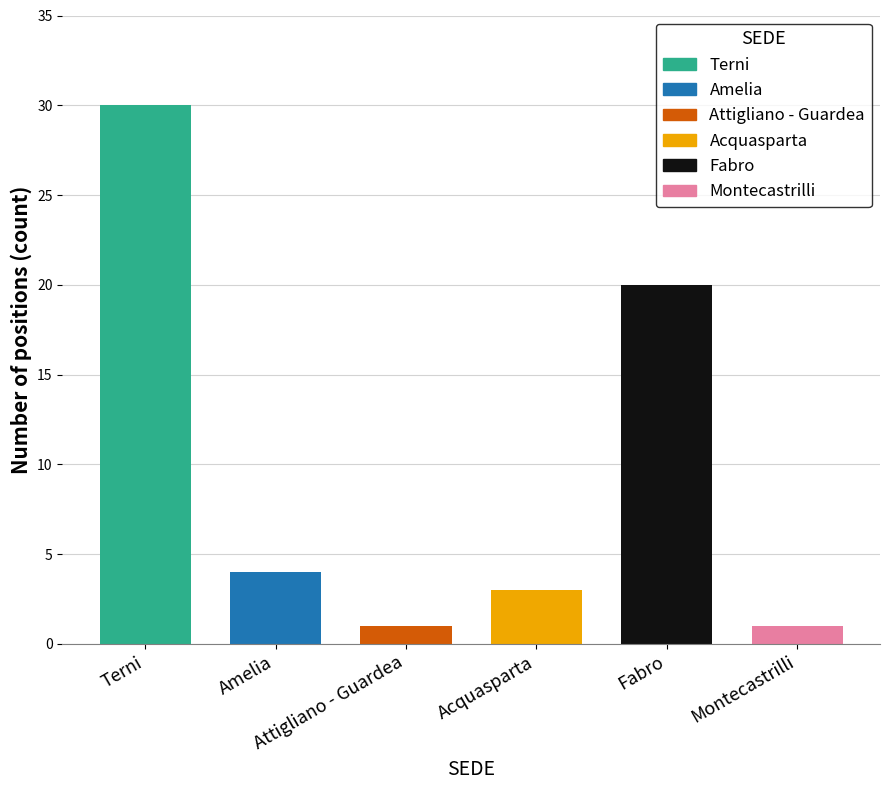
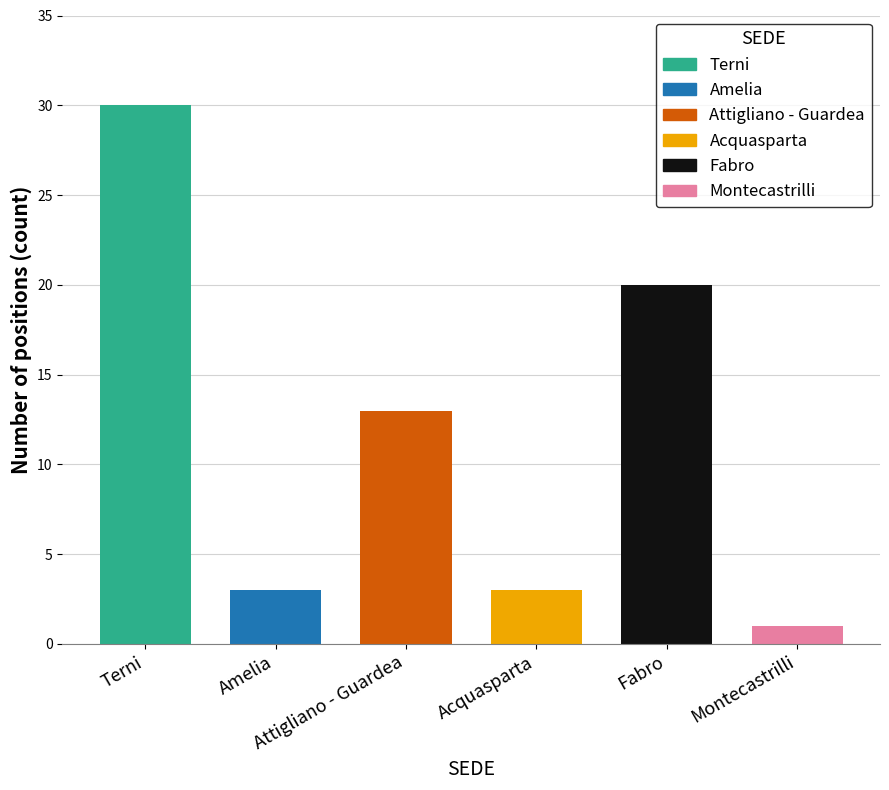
  {
    "Terni": 30,
-   "Amelia": 4,
-   "Attigliano - Guardea": 1,
+   "Amelia": 3,
+   "Attigliano - Guardea": 13,
    "Acquasparta": 3,
    "Fabro": 20,
    "Montecastrilli": 1
  }
